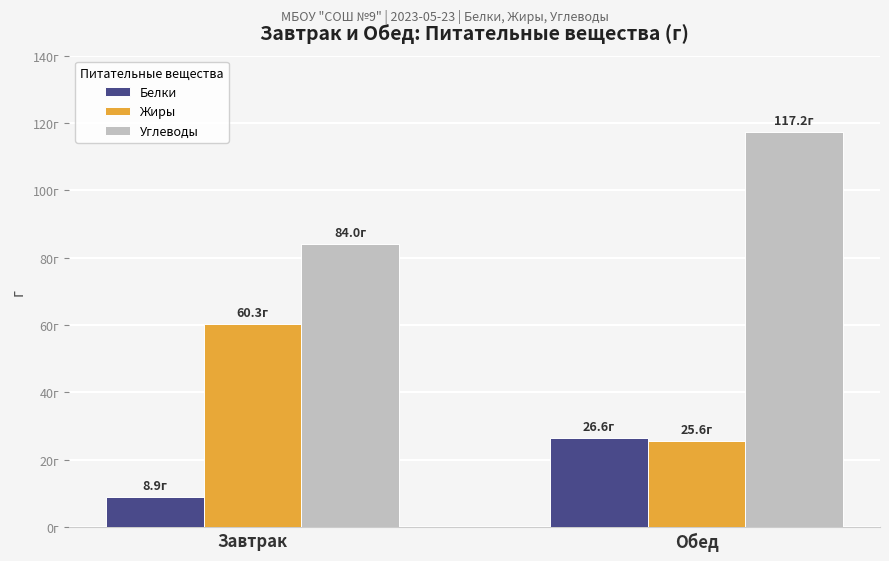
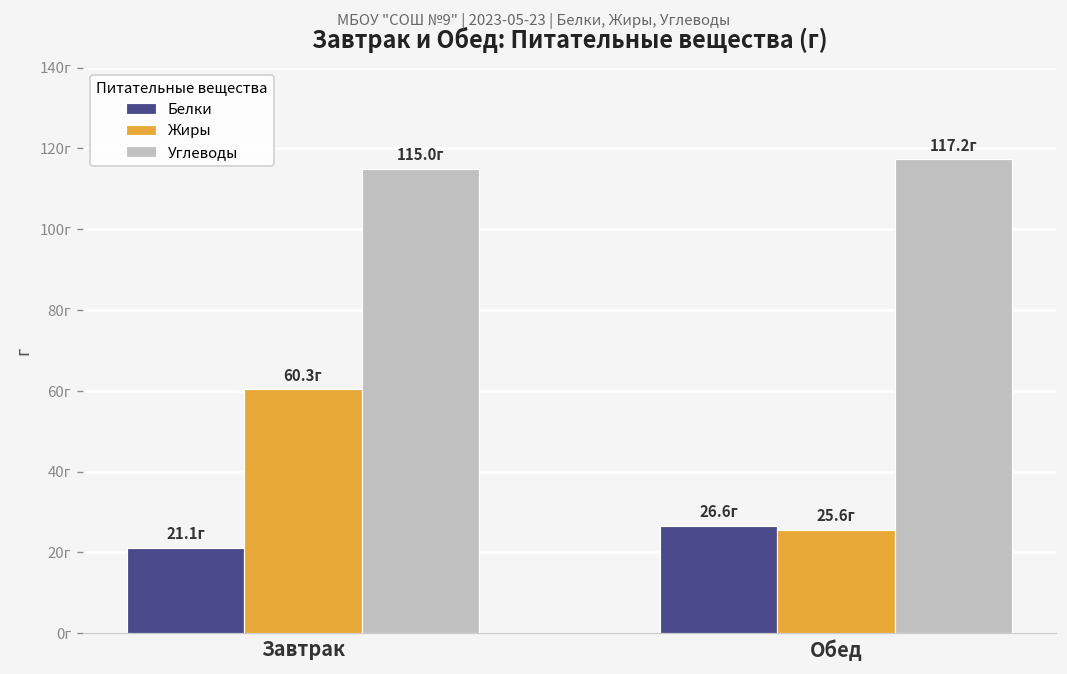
  {
    "Белки": {
-     "Завтрак": "8.9г",
+     "Завтрак": "21.1г",
      "Обед": "26.6г"
    },
    "Жиры": {
      "Завтрак": "60.3г",
      "Обед": "25.6г"
    },
    "Углеводы": {
-     "Завтрак": "84.0г",
+     "Завтрак": "115.0г",
      "Обед": "117.2г"
    }
  }
